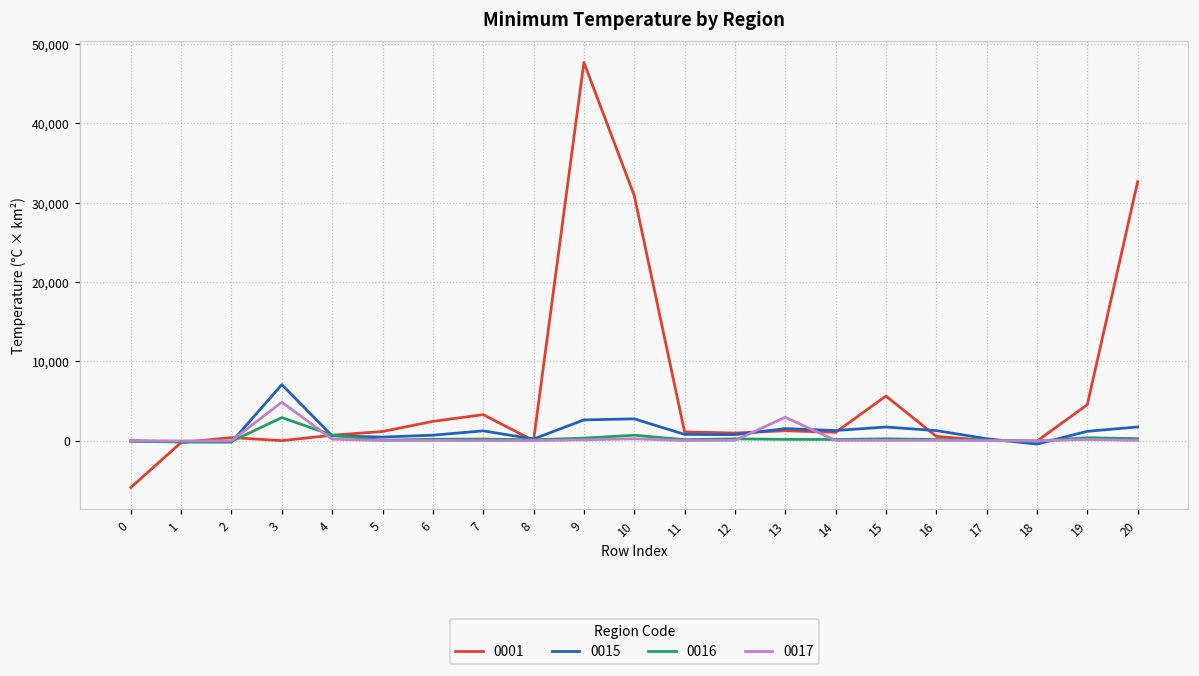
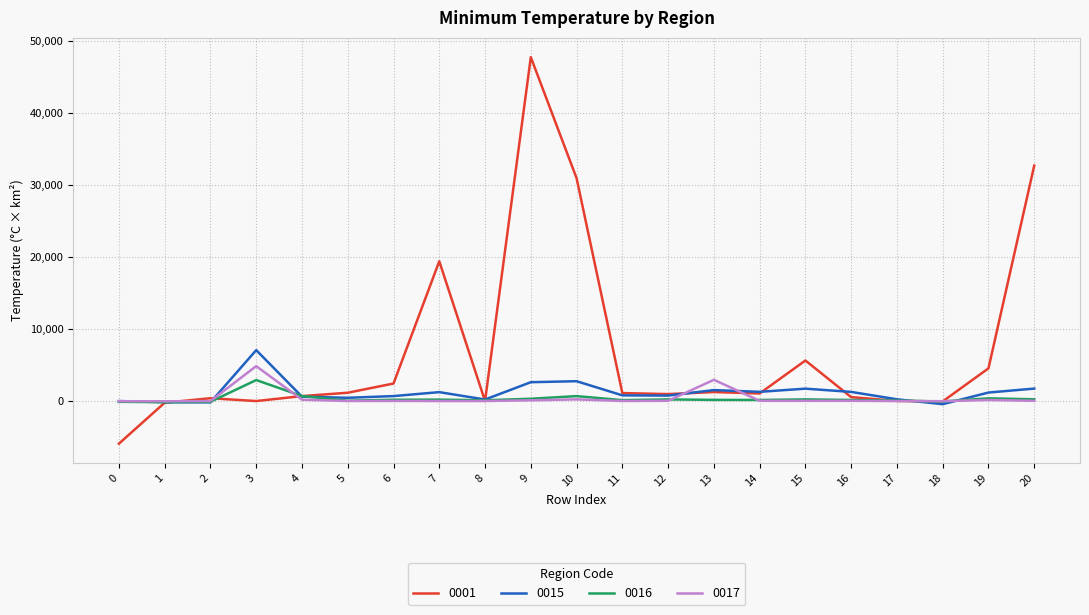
  {
    "0001": {
      "0": "-6,000",
      "2": "0",
      "3": "0",
      "5": "1,000",
      "6": "2,000",
-     "7": "3,000",
+     "7": "19,000",
      "9": "48,000",
      "10": "31,000",
      "15": "6,000",
      "16": "1,000",
      "19": "5,000",
      "20": "33,000"
    },
    "0015": {
      "3": "7,000",
      "5": "0",
      "6": "1,000",
      "7": "1,000",
      "9": "3,000",
      "10": "3,000",
      "15": "2,000",
      "16": "1,000",
      "18": "0",
      "19": "1,000",
      "20": "2,000"
    },
    "0016": {
      "3": "3,000",
      "10": "1,000",
      "13": "0"
    },
    "0017": {
      "3": "5,000",
      "4": "0",
      "10": "0",
      "13": "3,000"
    }
  }
